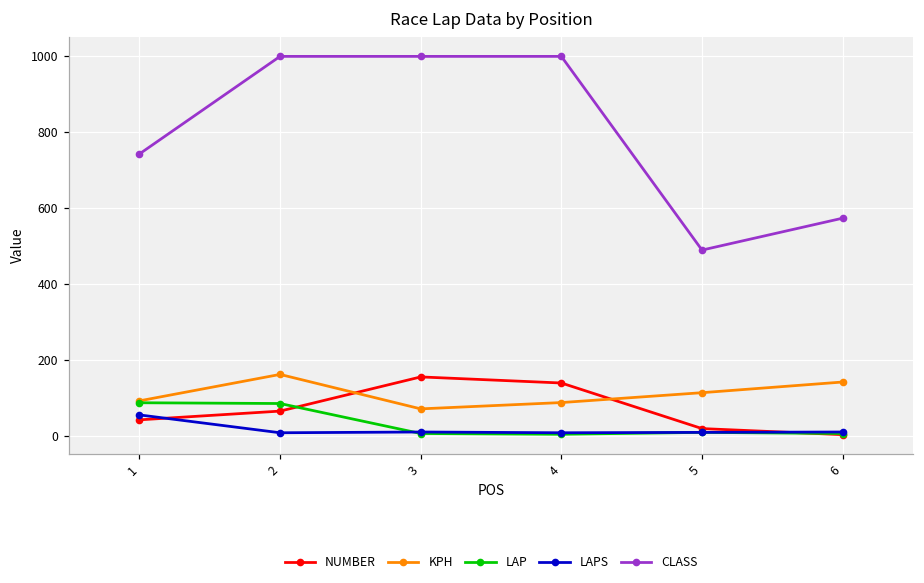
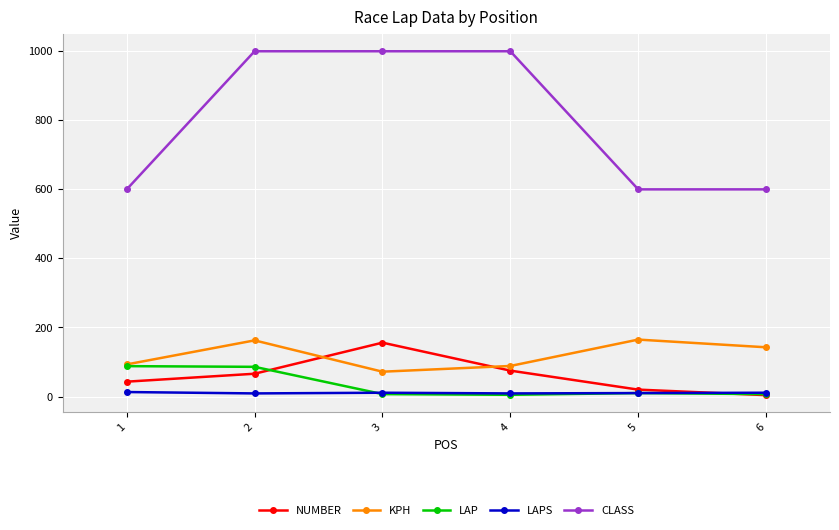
  {
    "NUMBER": {
      "1": 40,
      "2": 70,
      "3": 160,
-     "4": 140,
+     "4": 80,
      "5": 20
    },
    "KPH": {
      "2": 160,
      "3": 70,
      "4": 90,
-     "5": 110,
+     "5": 160,
      "6": 140
    },
    "LAP": {
      "2": 90
    },
    "LAPS": {
-     "1": 60,
+     "1": 10,
      "2": 10
    },
    "CLASS": {
-     "1": 740,
+     "1": 600,
      "2": 1000,
      "3": 1000,
      "4": 1000,
-     "5": 490,
-     "6": 570
+     "5": 600,
+     "6": 600
    }
  }
